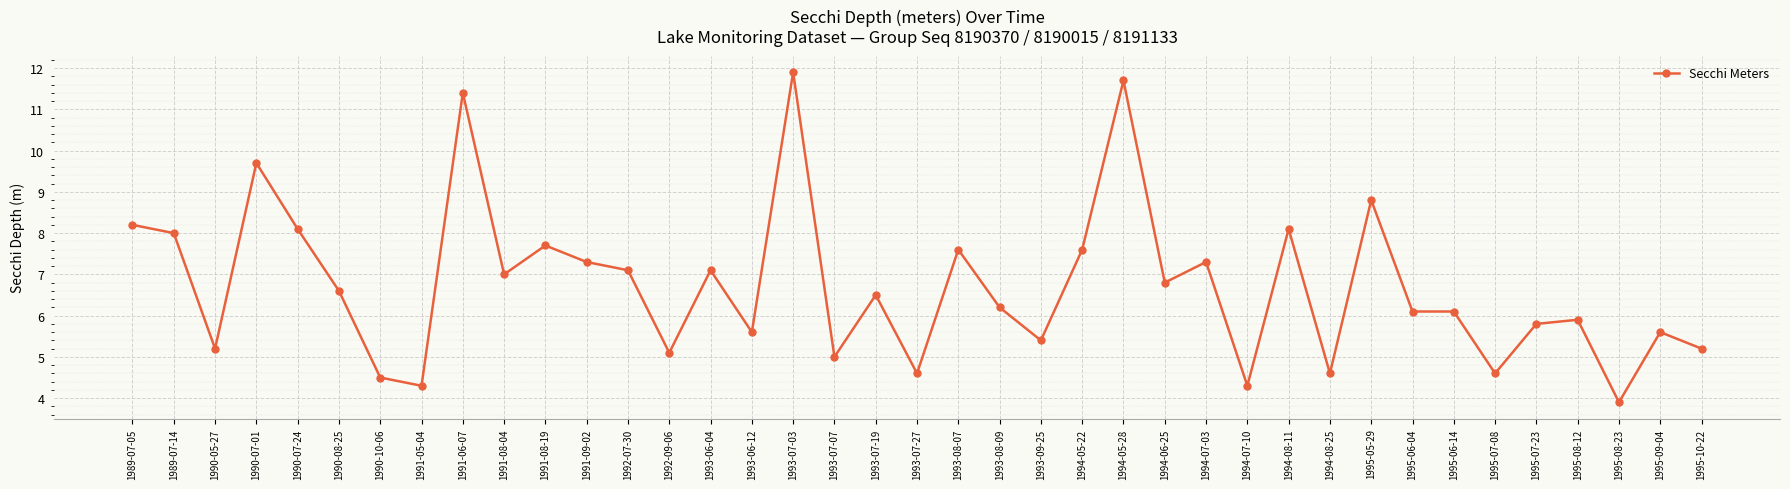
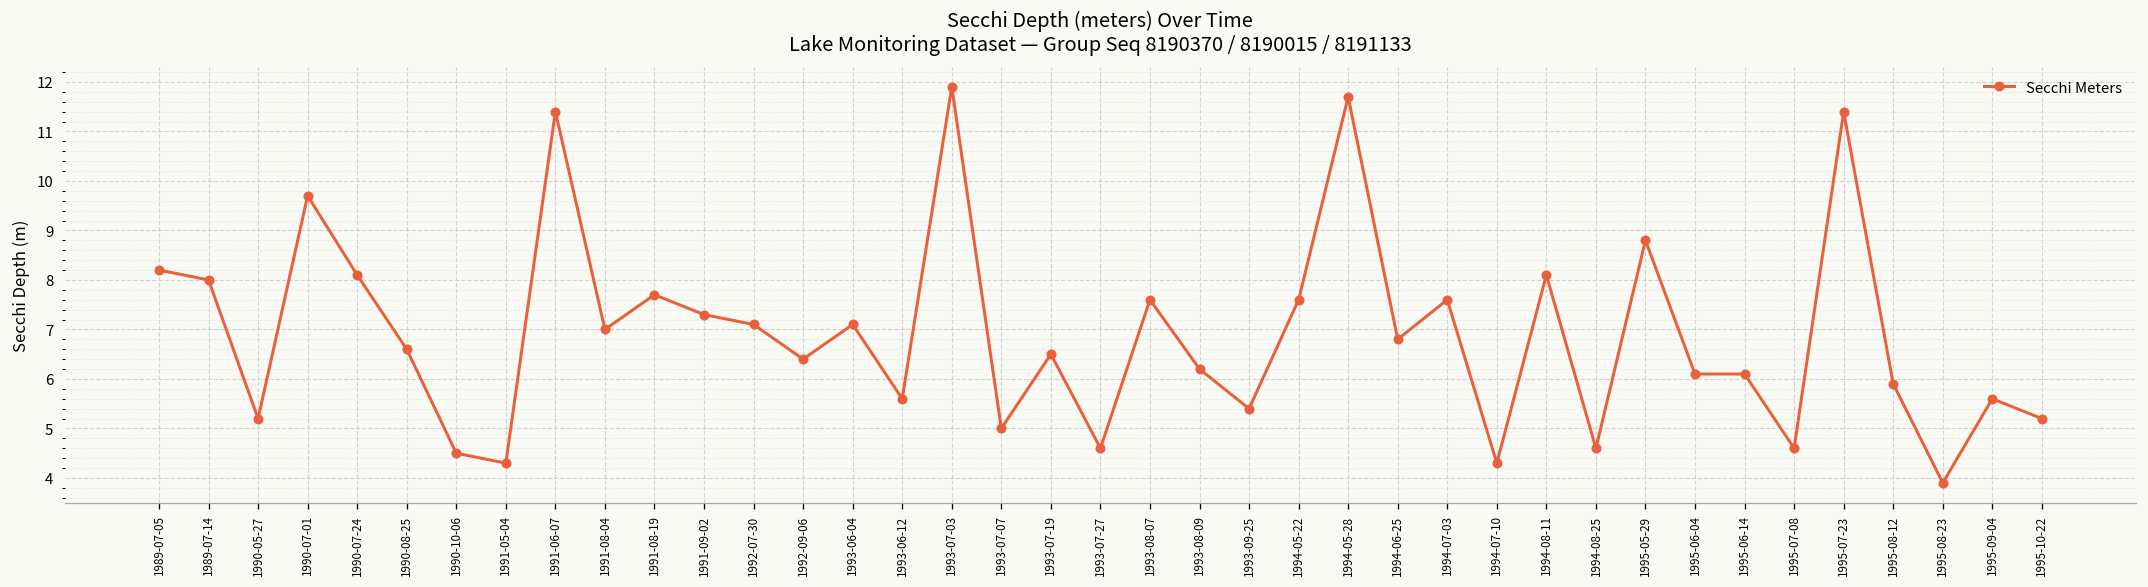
  {
    "1989-07-05": 8.2,
    "1989-07-14": 8.0,
    "1990-05-27": 5.2,
    "1990-07-01": 9.7,
    "1990-07-24": 8.1,
    "1990-08-25": 6.6,
    "1990-10-06": 4.5,
    "1991-05-04": 4.3,
    "1991-06-07": 11.4,
    "1991-08-04": 7.0,
    "1991-08-19": 7.7,
    "1991-09-02": 7.3,
    "1992-07-30": 7.1,
-   "1992-09-06": 5.1,
+   "1992-09-06": 6.4,
    "1993-06-04": 7.1,
    "1993-06-12": 5.6,
    "1993-07-03": 11.9,
    "1993-07-07": 5.0,
    "1993-07-19": 6.5,
    "1993-07-27": 4.6,
    "1993-08-07": 7.6,
    "1993-08-09": 6.2,
    "1993-09-25": 5.4,
    "1994-05-22": 7.6,
    "1994-05-28": 11.7,
    "1994-06-25": 6.8,
-   "1994-07-03": 7.3,
+   "1994-07-03": 7.6,
    "1994-07-10": 4.3,
    "1994-08-11": 8.1,
    "1994-08-25": 4.6,
    "1995-05-29": 8.8,
    "1995-06-04": 6.1,
    "1995-06-14": 6.1,
    "1995-07-08": 4.6,
-   "1995-07-23": 5.8,
+   "1995-07-23": 11.4,
    "1995-08-12": 5.9,
    "1995-08-23": 3.9,
    "1995-09-04": 5.6,
    "1995-10-22": 5.2
  }
